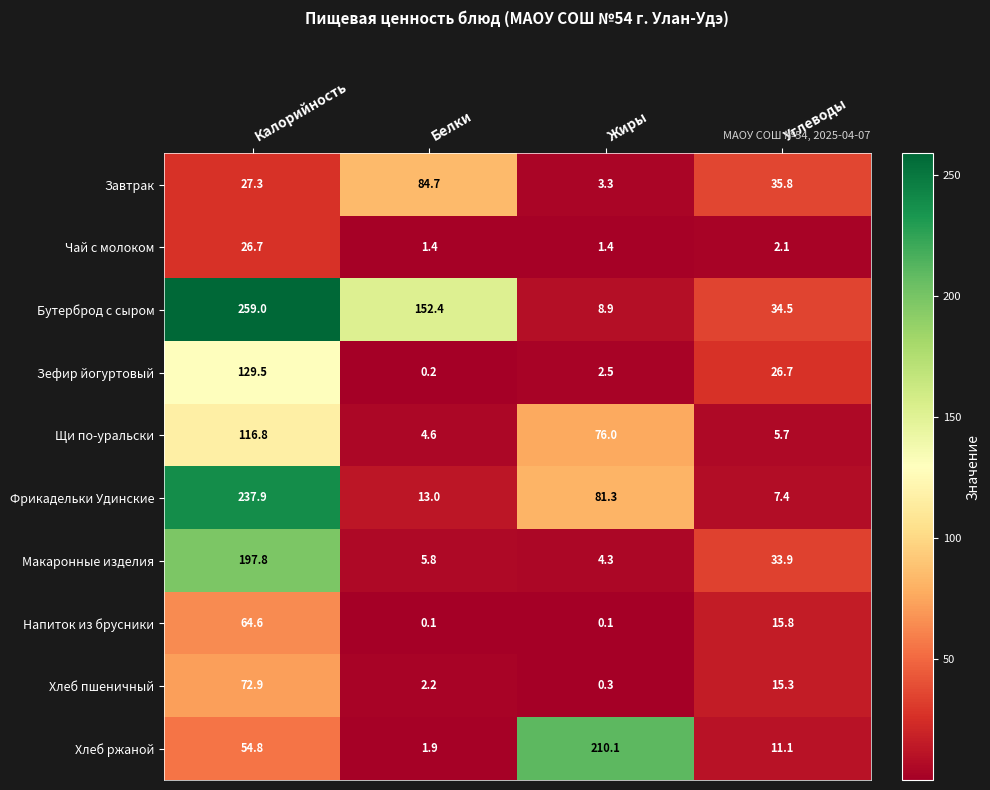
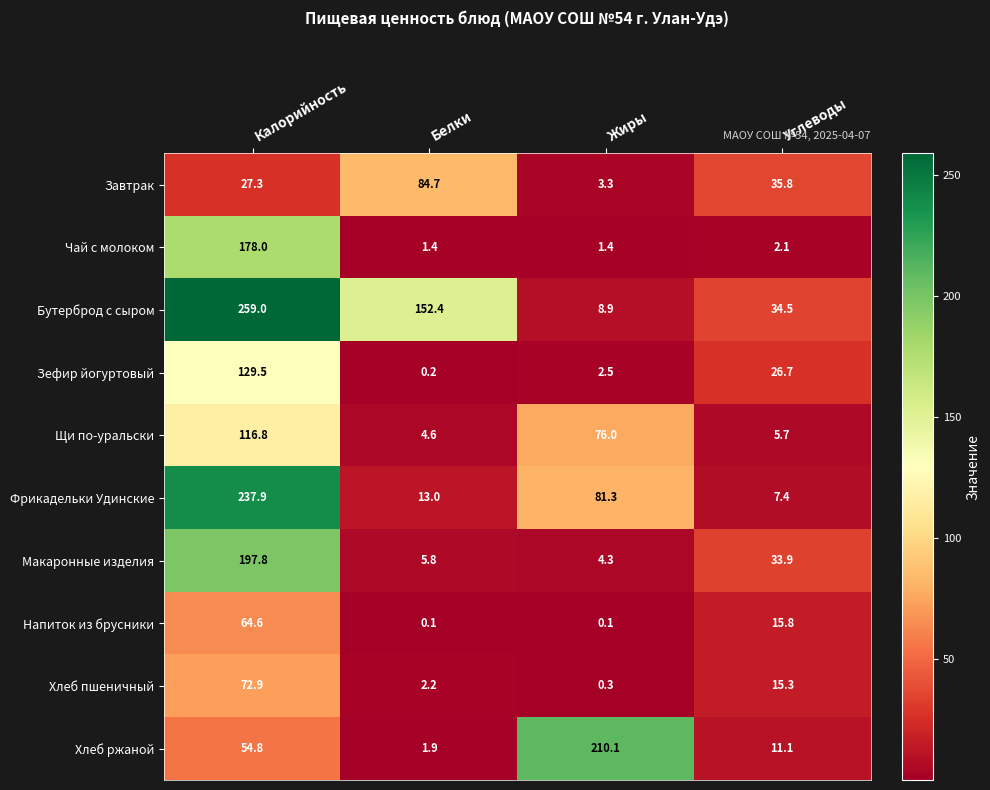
  {
    "Завтрак": {
      "Калорийность": 27.3,
      "Белки": 84.7,
      "Жиры": 3.3,
      "Углеводы": 35.8
    },
    "Чай с молоком": {
-     "Калорийность": 26.7,
+     "Калорийность": 178.0,
      "Белки": 1.4,
      "Жиры": 1.4,
      "Углеводы": 2.1
    },
    "Бутерброд с сыром": {
      "Калорийность": 259.0,
      "Белки": 152.4,
      "Жиры": 8.9,
      "Углеводы": 34.5
    },
    "Зефир йогуртовый": {
      "Калорийность": 129.5,
      "Белки": 0.2,
      "Жиры": 2.5,
      "Углеводы": 26.7
    },
    "Щи по-уральски": {
      "Калорийность": 116.8,
      "Белки": 4.6,
      "Жиры": 76.0,
      "Углеводы": 5.7
    },
    "Фрикадельки Удинские": {
      "Калорийность": 237.9,
      "Белки": 13.0,
      "Жиры": 81.3,
      "Углеводы": 7.4
    },
    "Макаронные изделия": {
      "Калорийность": 197.8,
      "Белки": 5.8,
      "Жиры": 4.3,
      "Углеводы": 33.9
    },
    "Напиток из брусники": {
      "Калорийность": 64.6,
      "Белки": 0.1,
      "Жиры": 0.1,
      "Углеводы": 15.8
    },
    "Хлеб пшеничный": {
      "Калорийность": 72.9,
      "Белки": 2.2,
      "Жиры": 0.3,
      "Углеводы": 15.3
    },
    "Хлеб ржаной": {
      "Калорийность": 54.8,
      "Белки": 1.9,
      "Жиры": 210.1,
      "Углеводы": 11.1
    }
  }
